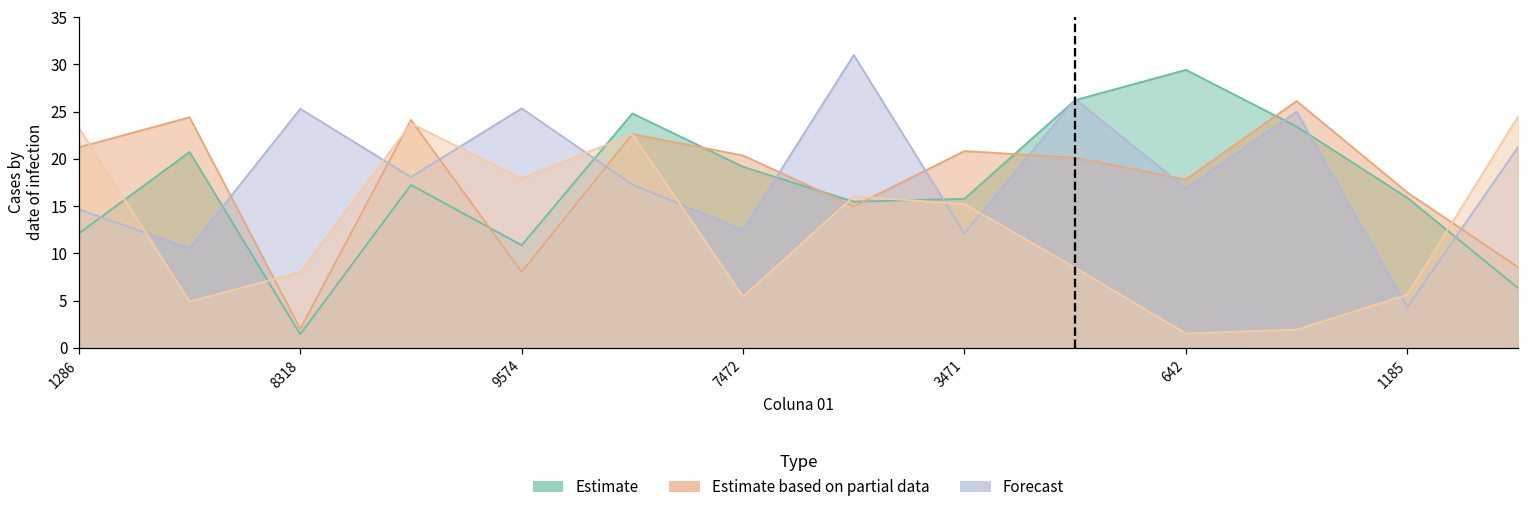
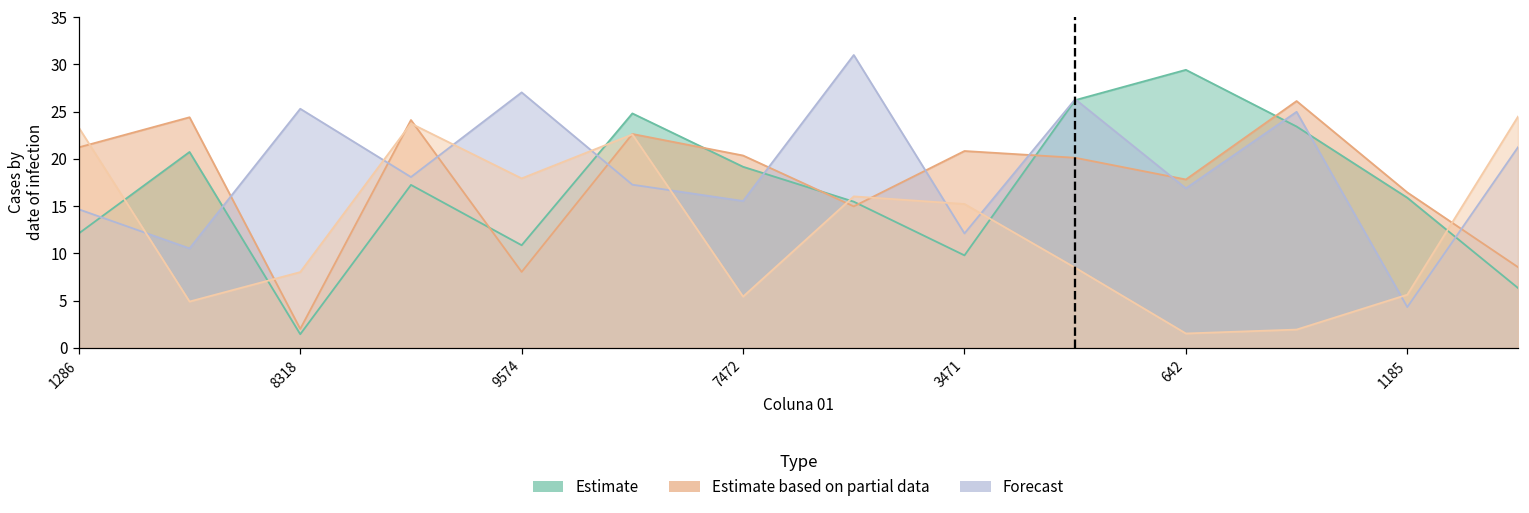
  {
    "Estimate": {
      "1286": 12,
      "8318": 1,
      "9574": 11,
      "7472": 19,
-     "3471": 16,
+     "3471": 10,
      "642": 29,
      "1185": 16
    },
    "Forecast": {
      "1286": 15,
      "8318": 25,
-     "9574": 25,
-     "7472": 12,
+     "9574": 27,
+     "7472": 16,
      "3471": 12,
      "642": 17,
      "1185": 4
    }
  }
